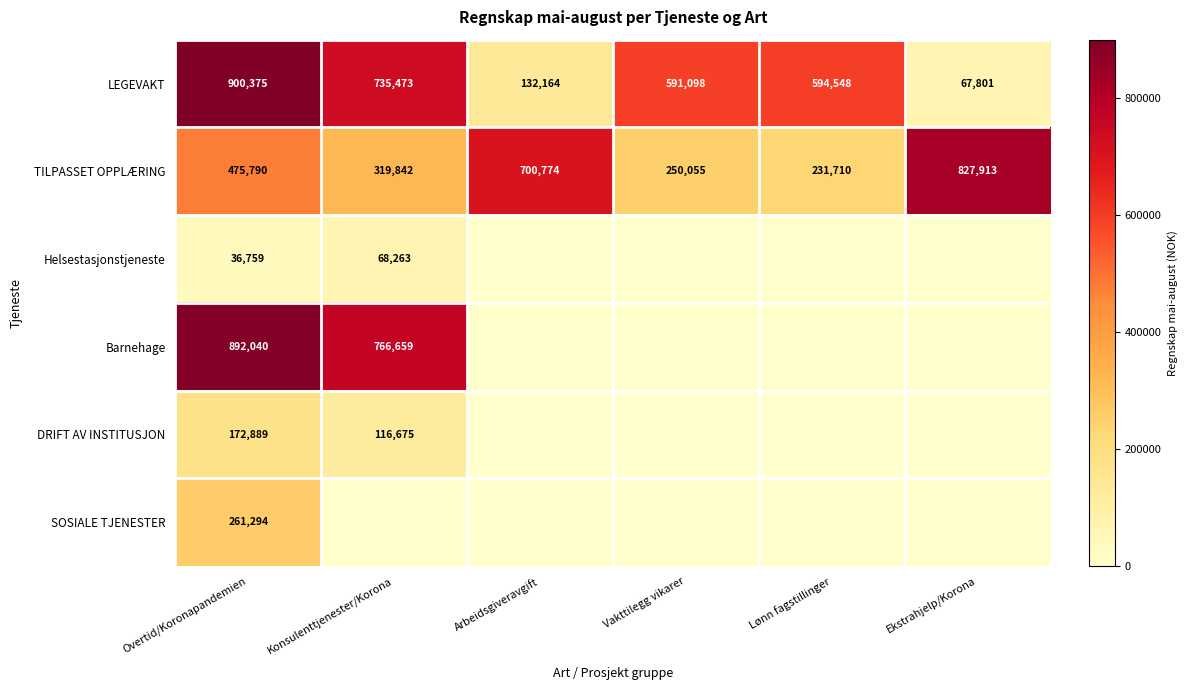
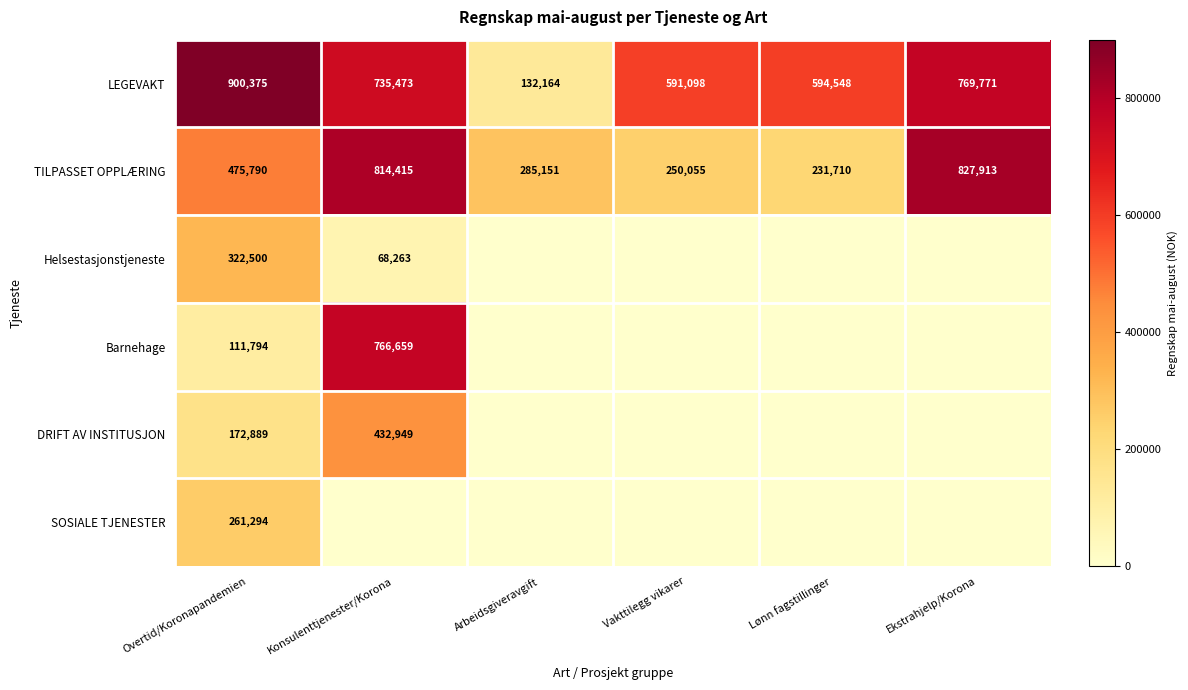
  {
    "LEGEVAKT": {
      "Overtid/Koronapandemien": "900,375",
      "Konsulenttjenester/Korona": "735,473",
      "Arbeidsgiveravgift": "132,164",
      "Vakttilegg vikarer": "591,098",
      "Lønn fagstillinger": "594,548",
-     "Ekstrahjelp/Korona": "67,801"
+     "Ekstrahjelp/Korona": "769,771"
    },
    "TILPASSET OPPLÆRING": {
      "Overtid/Koronapandemien": "475,790",
-     "Konsulenttjenester/Korona": "319,842",
-     "Arbeidsgiveravgift": "700,774",
+     "Konsulenttjenester/Korona": "814,415",
+     "Arbeidsgiveravgift": "285,151",
      "Vakttilegg vikarer": "250,055",
      "Lønn fagstillinger": "231,710",
      "Ekstrahjelp/Korona": "827,913"
    },
    "Helsestasjonstjeneste": {
-     "Overtid/Koronapandemien": "36,759",
+     "Overtid/Koronapandemien": "322,500",
      "Konsulenttjenester/Korona": "68,263"
    },
    "Barnehage": {
-     "Overtid/Koronapandemien": "892,040",
+     "Overtid/Koronapandemien": "111,794",
      "Konsulenttjenester/Korona": "766,659"
    },
    "DRIFT AV INSTITUSJON": {
      "Overtid/Koronapandemien": "172,889",
-     "Konsulenttjenester/Korona": "116,675"
+     "Konsulenttjenester/Korona": "432,949"
    },
    "SOSIALE TJENESTER": {
      "Overtid/Koronapandemien": "261,294"
    }
  }
